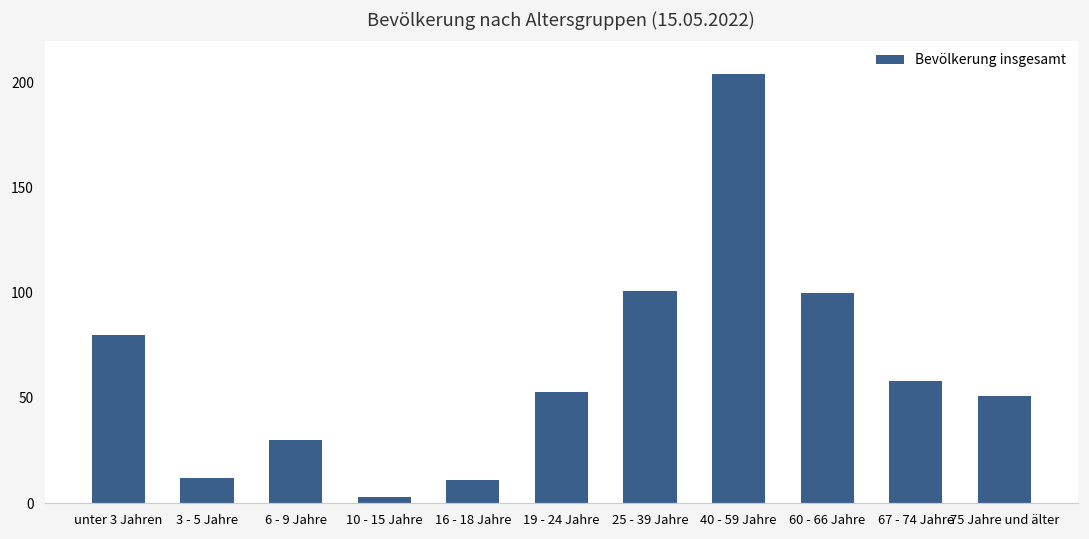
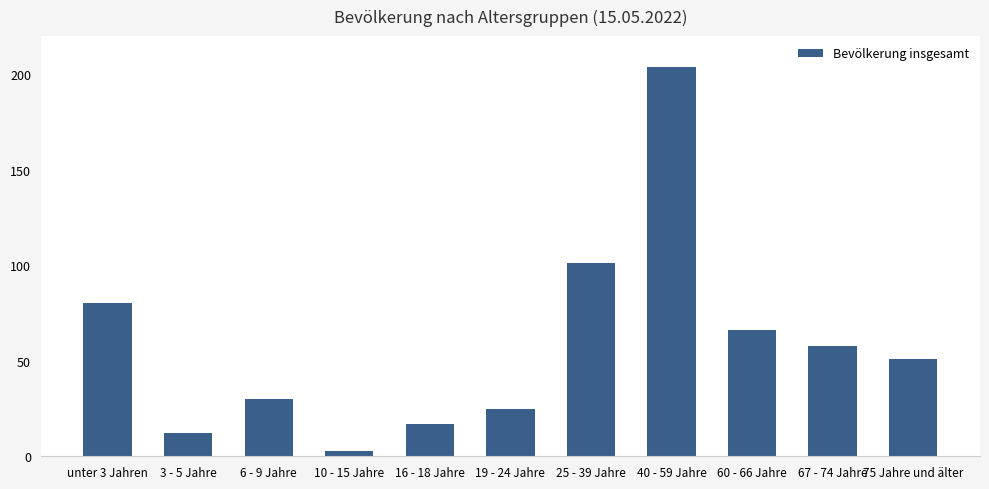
  {
    "unter 3 Jahren": 80,
    "3 - 5 Jahre": 12,
    "6 - 9 Jahre": 30,
    "10 - 15 Jahre": 3,
-   "16 - 18 Jahre": 11,
-   "19 - 24 Jahre": 53,
+   "16 - 18 Jahre": 17,
+   "19 - 24 Jahre": 25,
    "25 - 39 Jahre": 101,
    "40 - 59 Jahre": 204,
-   "60 - 66 Jahre": 100,
+   "60 - 66 Jahre": 66,
    "67 - 74 Jahre": 58,
    "75 Jahre und älter": 51
  }
